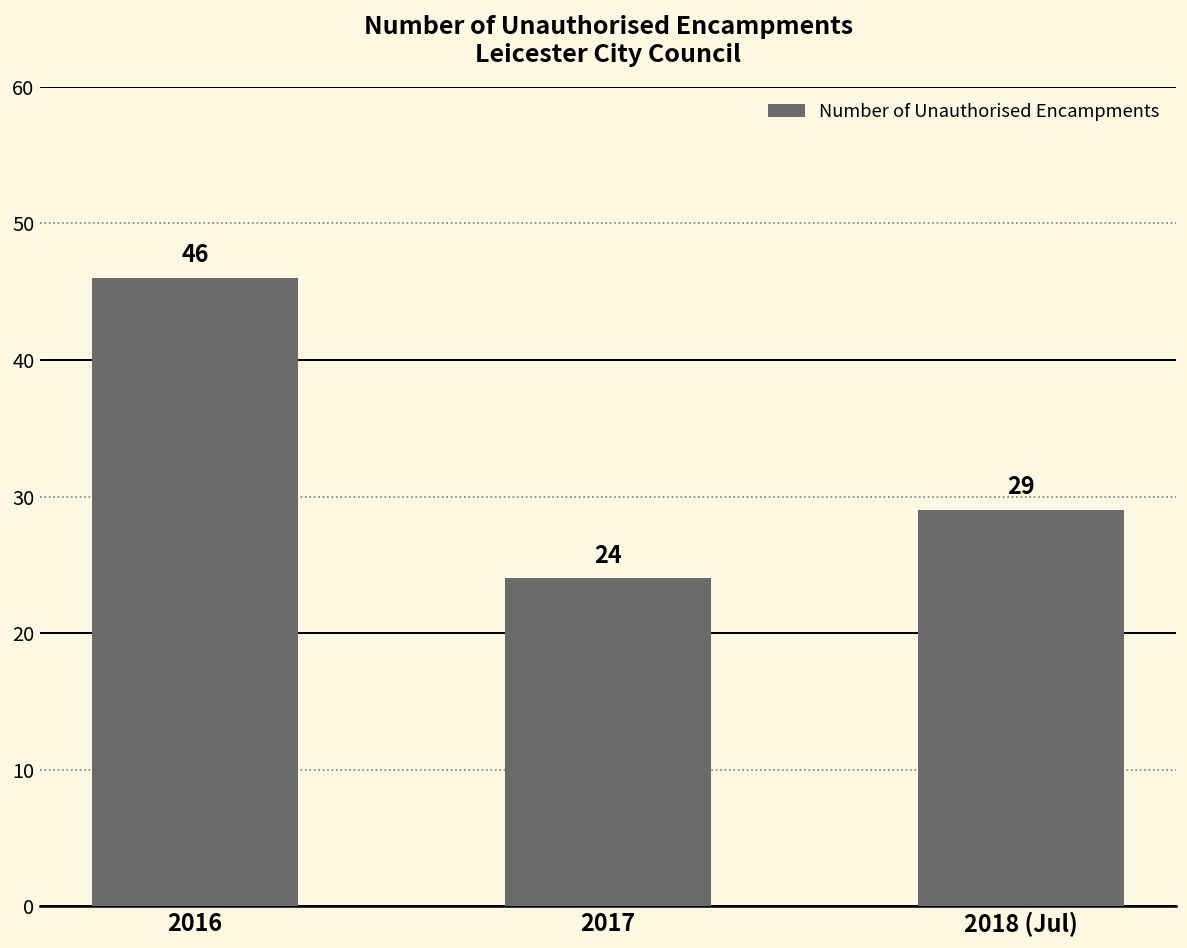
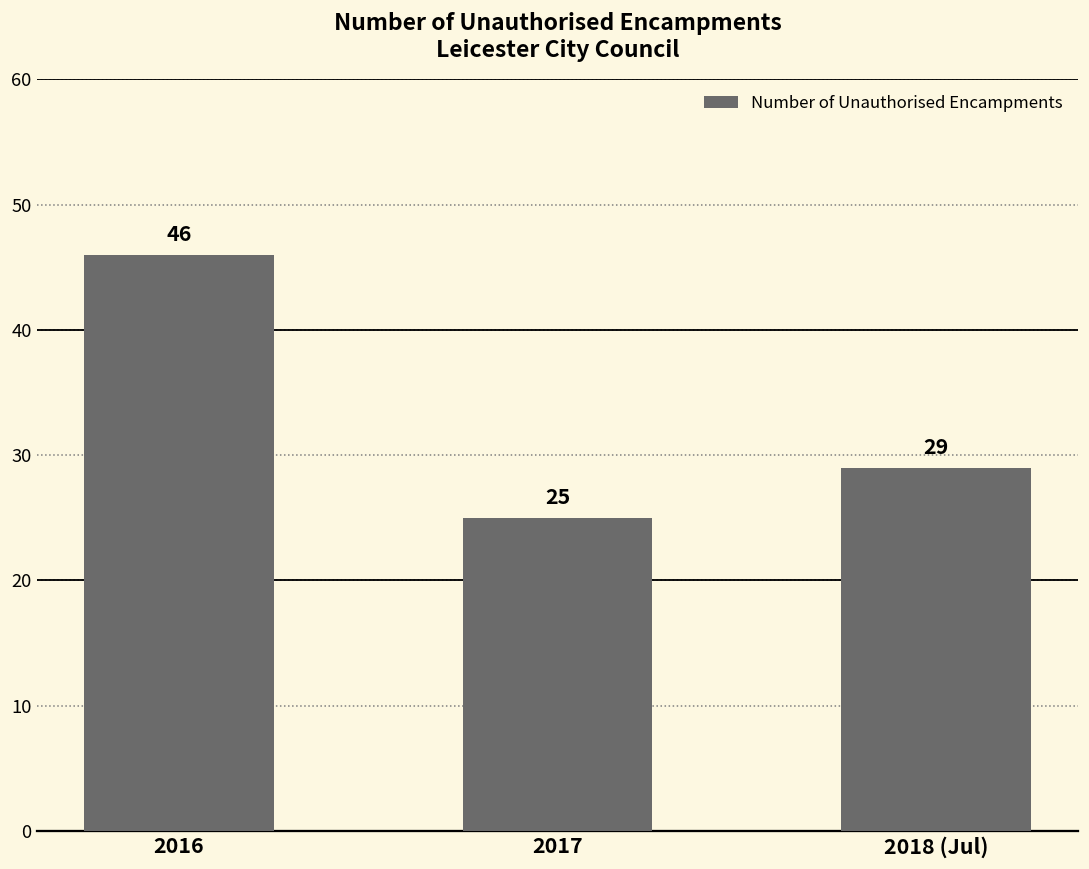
  {
    "2016": 46,
-   "2017": 24,
+   "2017": 25,
    "2018 (Jul)": 29
  }
